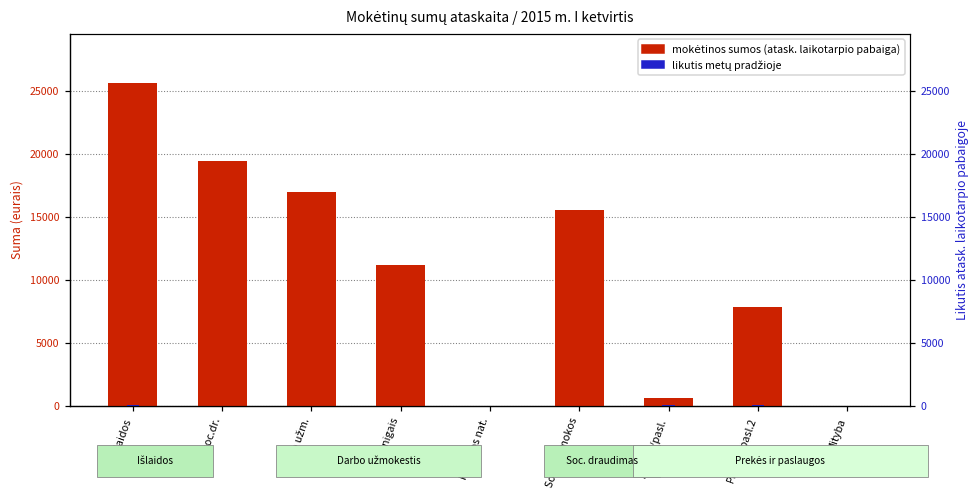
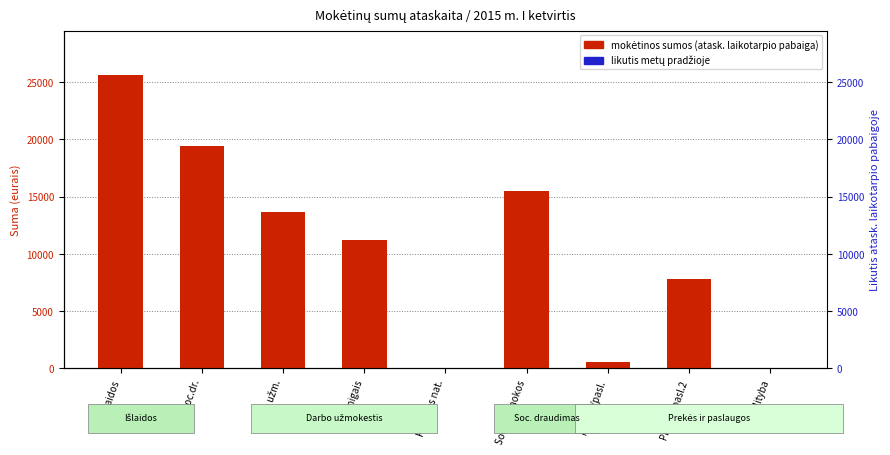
  {
    "mokėtinos sumos (atask. laikotarpio pabaiga)": {
      "Išlaidos": 25700,
      "DU ir soc.dr.": 19400,
-     "Darbo užm.": 17000,
+     "Darbo užm.": 13600,
      "DU pinigais": 11200,
      "Pajamos nat.": 0,
      "Soc.dr. įmokos": 15500,
      "Prekės/pasl.": 600,
      "Prekės/pasl.2": 7800,
      "Mityba": 0
    }
  }
